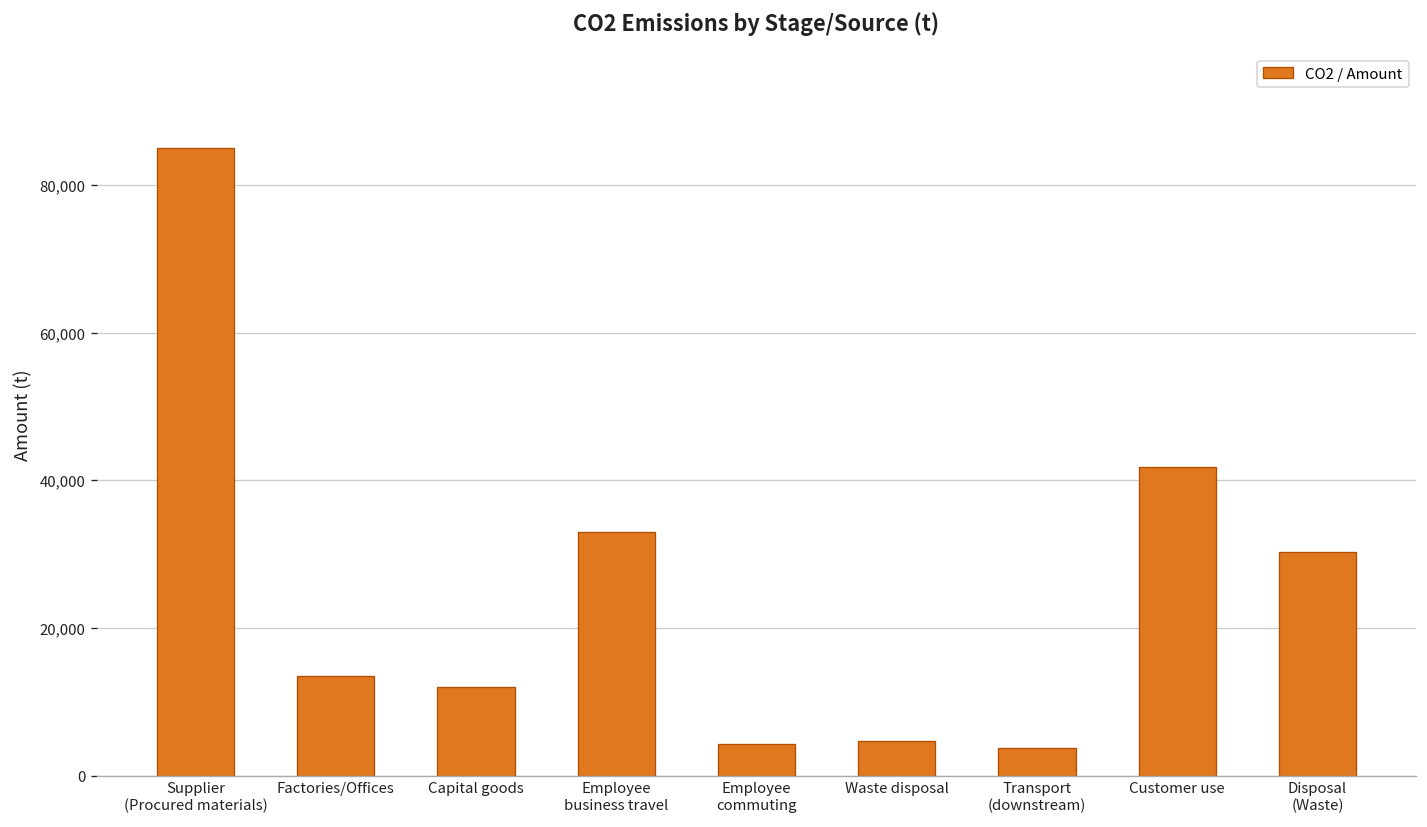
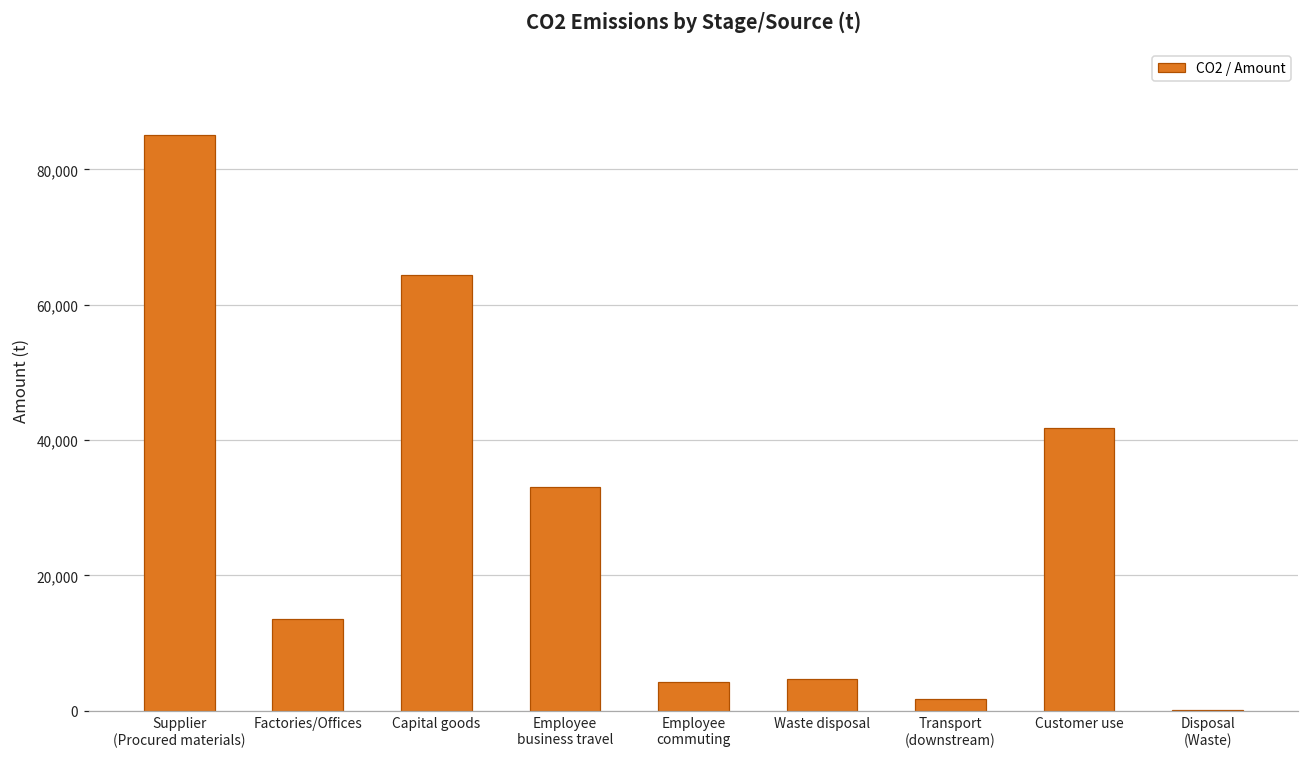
  {
    "Supplier (Procured materials)": "85,000",
    "Factories/Offices": "14,000",
-   "Capital goods": "12,000",
+   "Capital goods": "64,000",
    "Employee business travel": "33,000",
    "Employee commuting": "4,000",
    "Waste disposal": "5,000",
-   "Transport (downstream)": "4,000",
+   "Transport (downstream)": "2,000",
    "Customer use": "42,000",
-   "Disposal (Waste)": "30,000"
+   "Disposal (Waste)": "0"
  }
